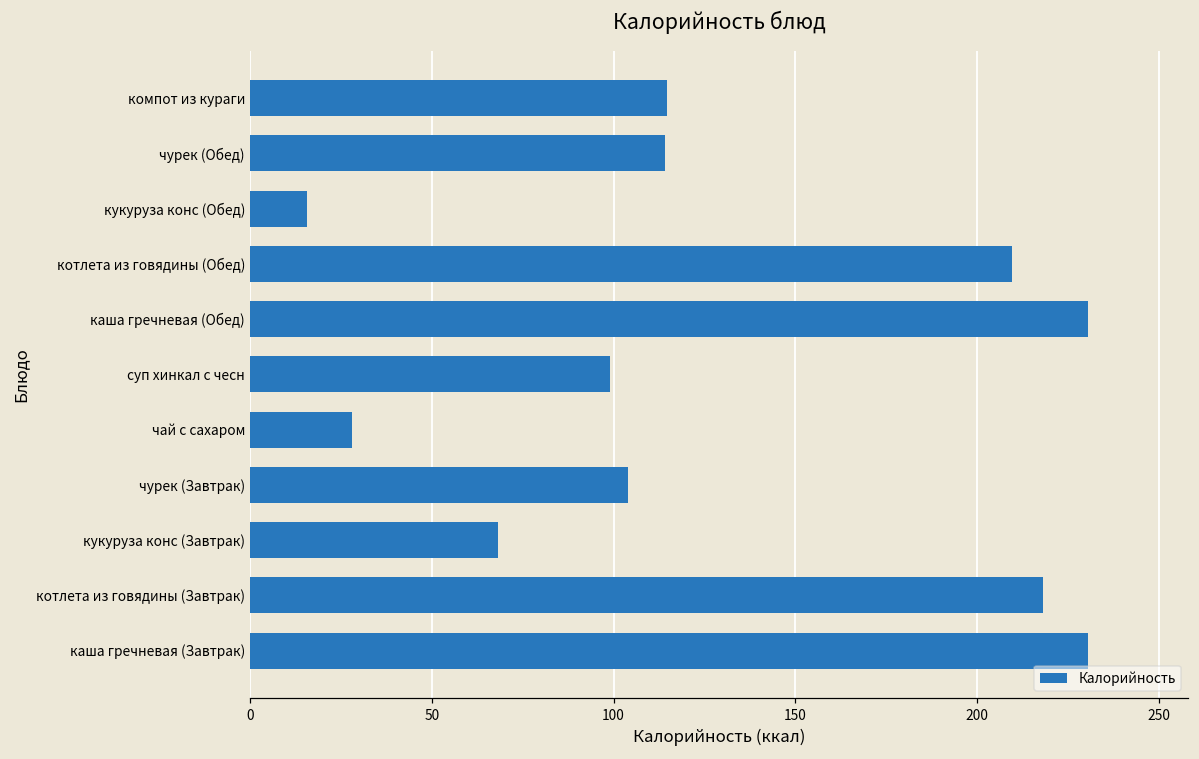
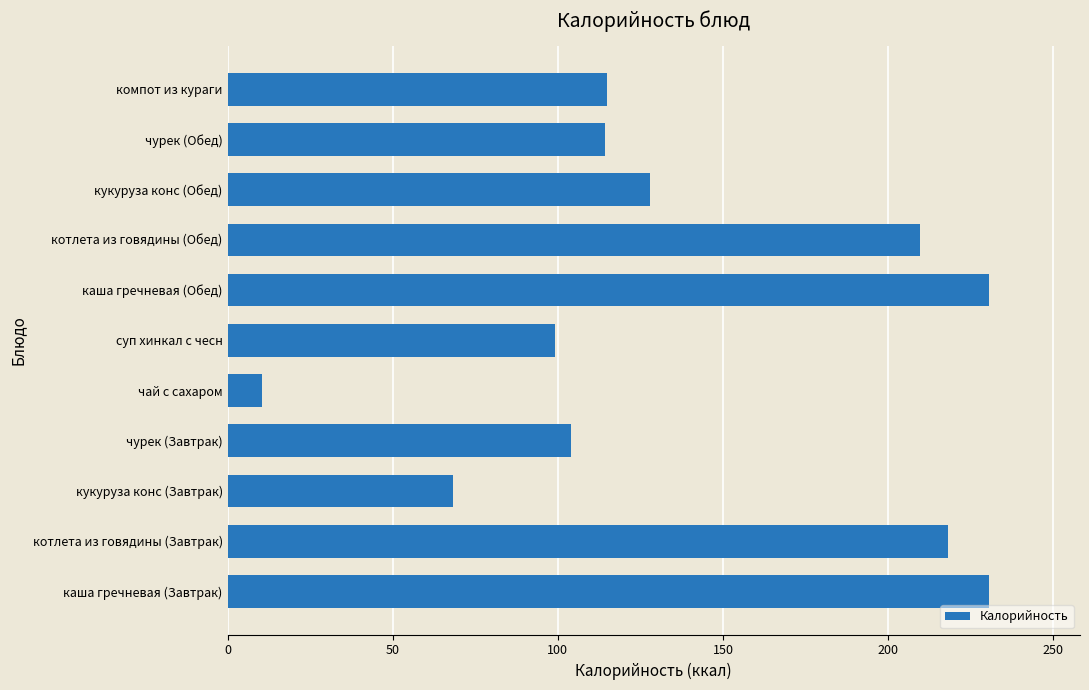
  {
    "компот из кураги": 115,
    "чурек (Обед)": 114,
-   "кукуруза конс (Обед)": 16,
+   "кукуруза конс (Обед)": 128,
    "котлета из говядины (Обед)": 210,
    "каша гречневая (Обед)": 230,
    "суп хинкал с чесн": 99,
-   "чай с сахаром": 28,
+   "чай с сахаром": 11,
    "чурек (Завтрак)": 104,
    "кукуруза конс (Завтрак)": 68,
    "котлета из говядины (Завтрак)": 218,
    "каша гречневая (Завтрак)": 230
  }
